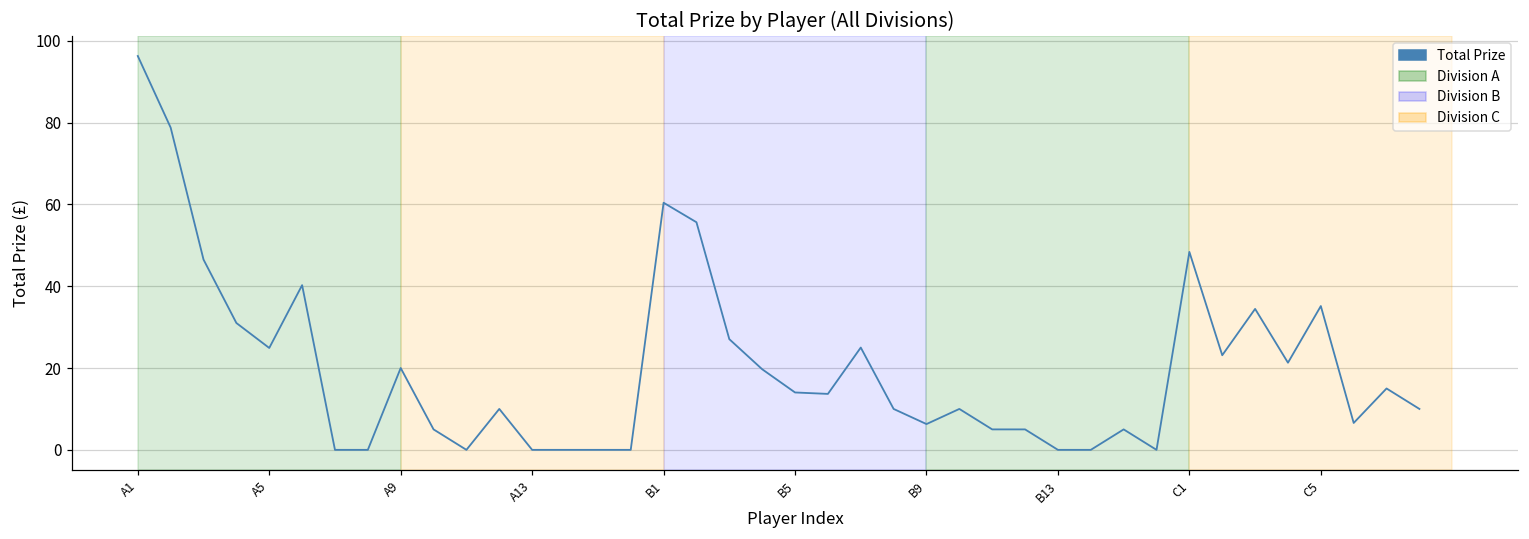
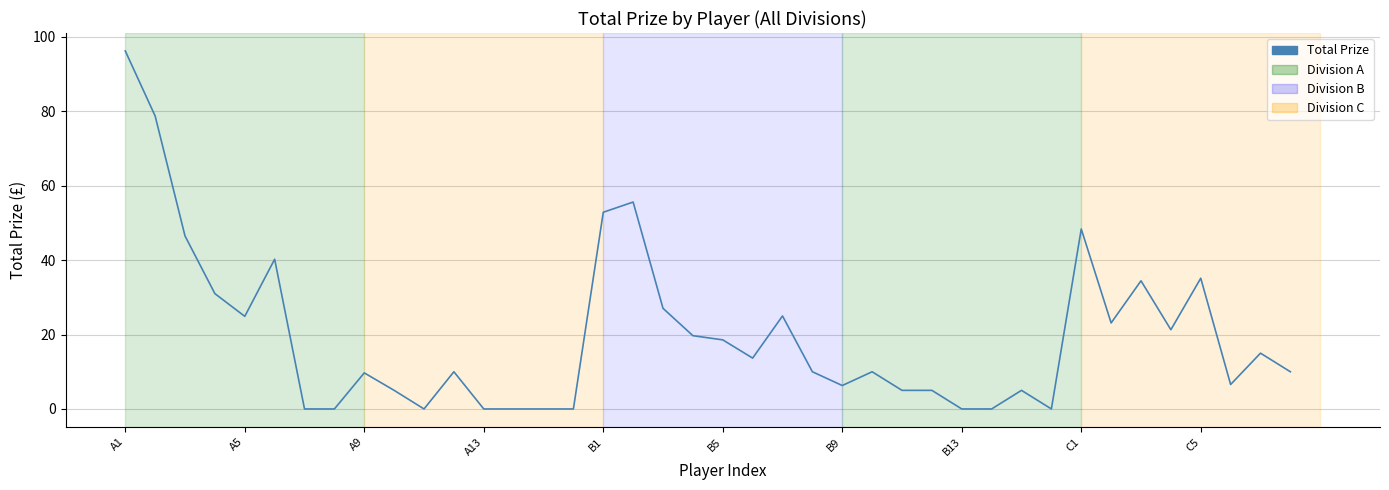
  {
    "A1": 96,
    "A5": 25,
-   "A9": 20,
+   "A9": 10,
    "A13": 0,
-   "B1": 60,
-   "B5": 14,
+   "B1": 53,
+   "B5": 19,
    "B9": 6,
    "B13": 0,
    "C1": 48,
    "C5": 35
  }
